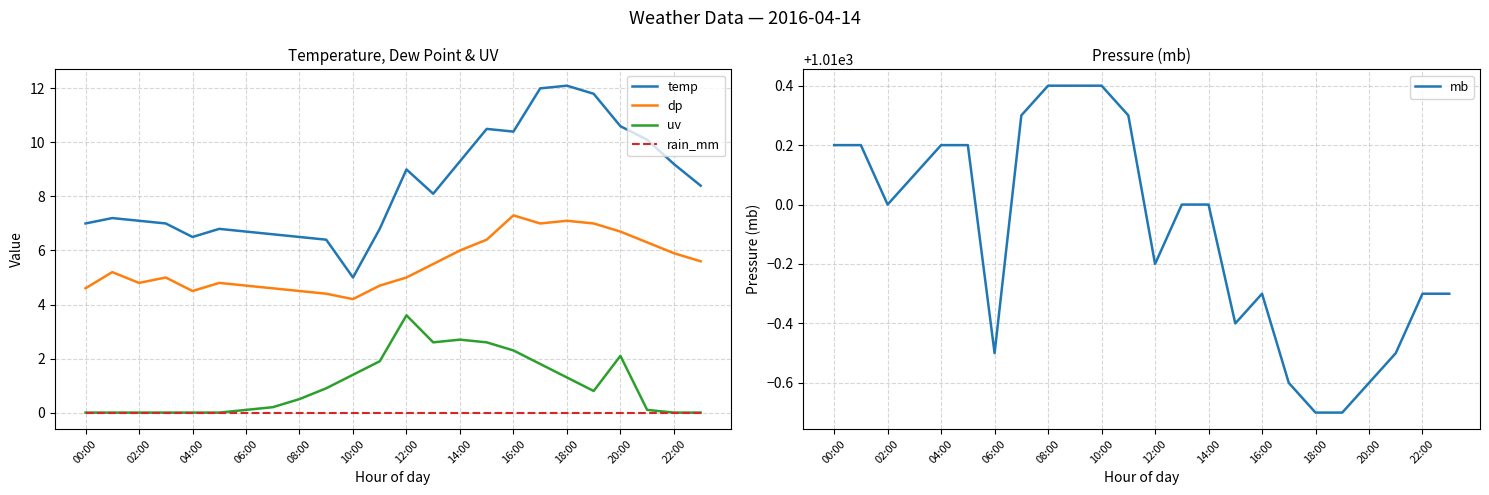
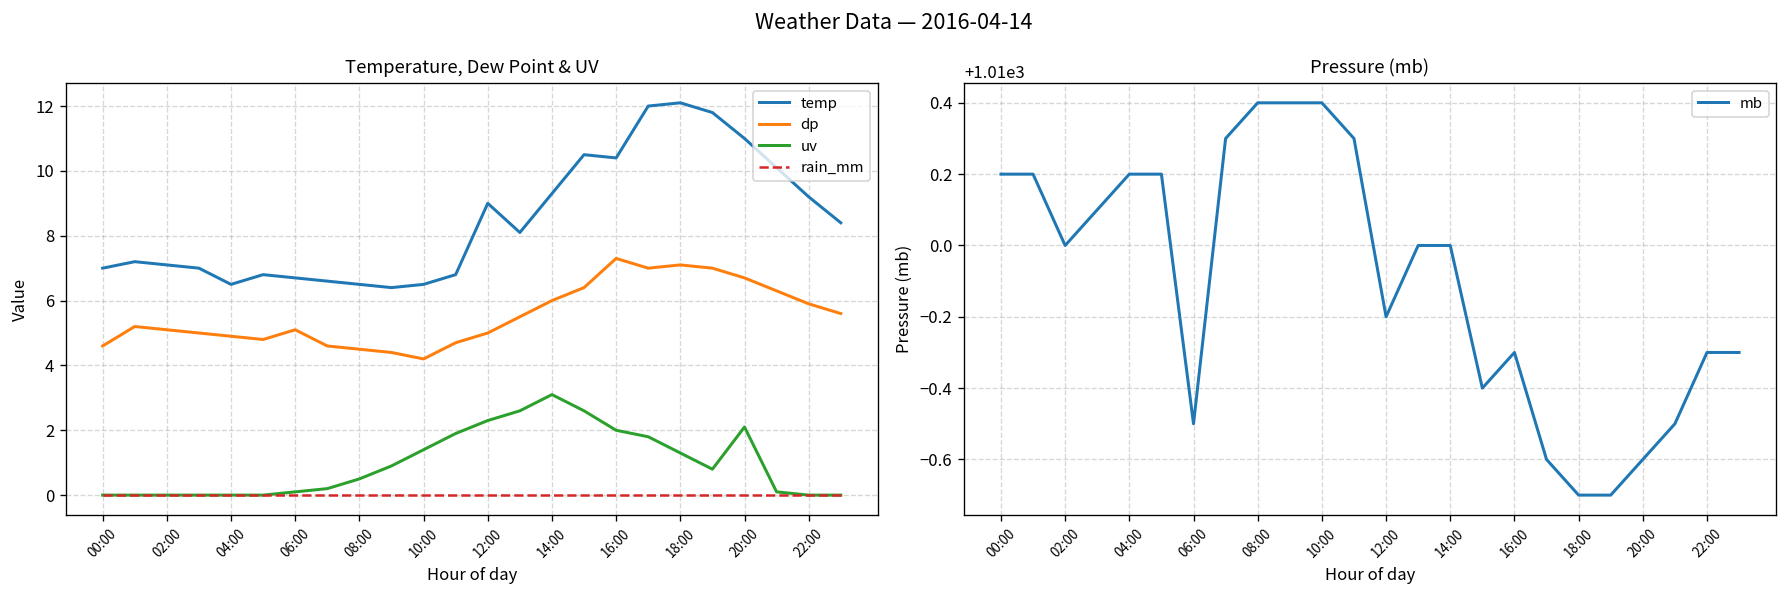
  {
    "Temperature, Dew Point & UV": {
      "temp": {
        "00:00": 7.0,
        "02:00": 7.1,
        "04:00": 6.5,
        "06:00": 6.7,
        "08:00": 6.5,
-       "10:00": 5.0,
+       "10:00": 6.5,
        "12:00": 9.0,
        "14:00": 9.3,
        "16:00": 10.4,
        "18:00": 12.1,
-       "20:00": 10.6,
+       "20:00": 11.0,
        "22:00": 9.2
      },
      "dp": {
        "00:00": 4.6,
-       "02:00": 4.8,
-       "04:00": 4.5,
-       "06:00": 4.7,
+       "02:00": 5.1,
+       "04:00": 4.9,
+       "06:00": 5.1,
        "08:00": 4.5,
        "10:00": 4.2,
        "12:00": 5.0,
        "14:00": 6.0,
        "16:00": 7.3,
        "18:00": 7.1,
        "20:00": 6.7,
        "22:00": 5.9
      },
      "uv": {
        "06:00": 0.1,
        "08:00": 0.5,
        "10:00": 1.4,
-       "12:00": 3.6,
-       "14:00": 2.7,
-       "16:00": 2.3,
+       "12:00": 2.3,
+       "14:00": 3.1,
+       "16:00": 2.0,
        "18:00": 1.3,
        "20:00": 2.1
      },
      "rain_mm": {
        "06:00": 0.0,
        "08:00": 0.0,
        "10:00": 0.0,
        "12:00": 0.0,
        "14:00": 0.0,
        "16:00": 0.0,
        "18:00": 0.0,
        "20:00": 0.0
      }
    },
    "Pressure (mb)": {
      "00:00": 1010.20,
      "02:00": 1010.00,
      "04:00": 1010.20,
      "06:00": 1009.50,
      "08:00": 1010.40,
      "10:00": 1010.40,
      "12:00": 1009.80,
      "14:00": 1010.00,
      "16:00": 1009.70,
      "18:00": 1009.30,
      "20:00": 1009.40,
      "22:00": 1009.70
    }
  }
